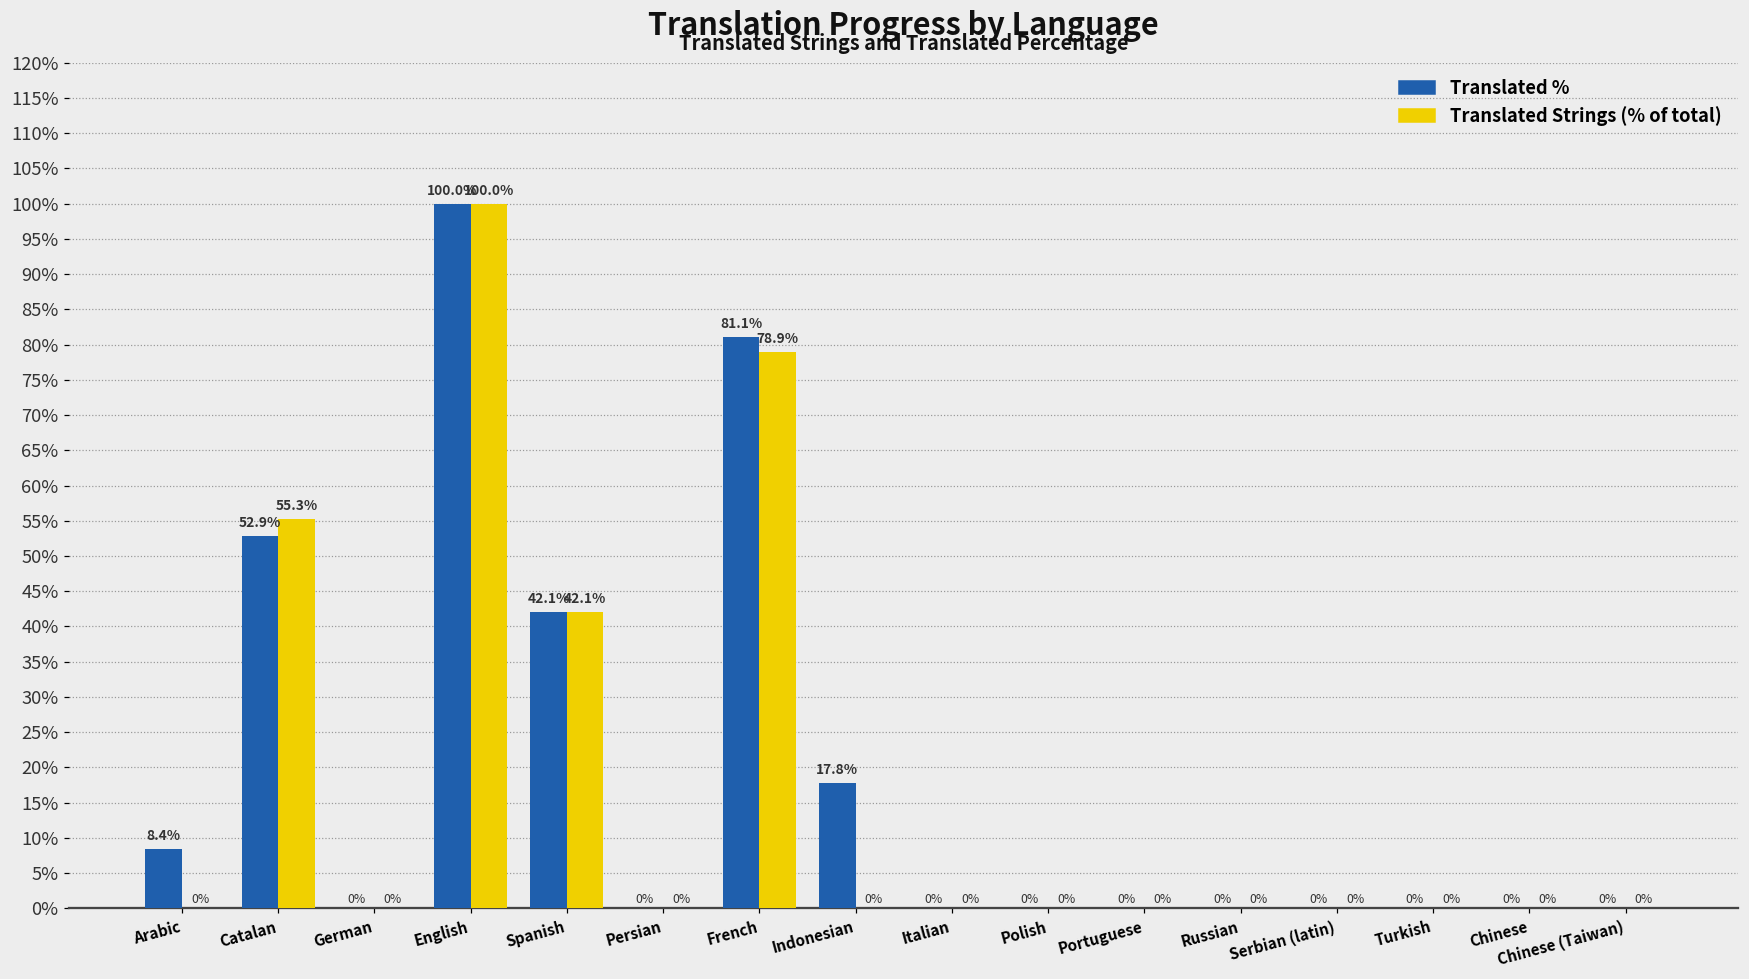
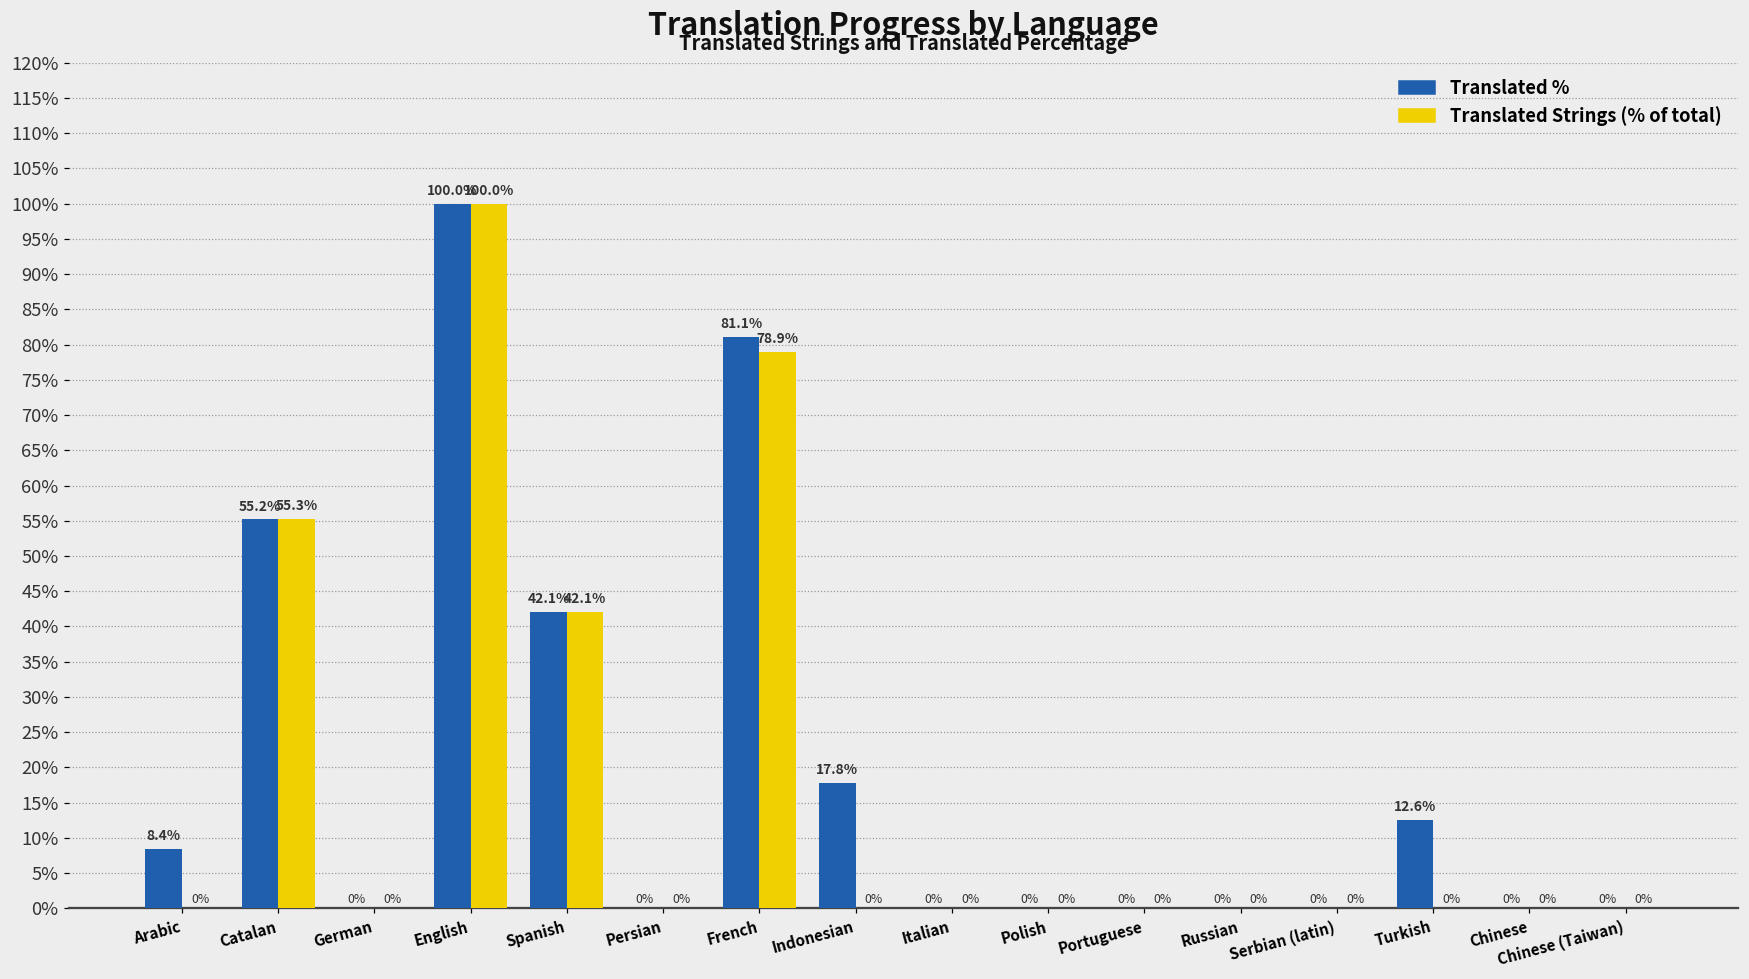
  {
    "Translated %": {
      "Arabic": "8.4%",
-     "Catalan": "52.9%",
+     "Catalan": "55.2%",
      "German": "0%",
      "Spanish": "42.1%",
      "Persian": "0%",
      "French": "81.1%",
      "Indonesian": "17.8%",
      "Italian": "0%",
      "Polish": "0%",
      "Portuguese": "0%",
      "Russian": "0%",
      "Serbian (latin)": "0%",
-     "Turkish": "0%",
+     "Turkish": "12.6%",
      "Chinese": "0%",
      "Chinese (Taiwan)": "0%"
    },
    "Translated Strings (% of total)": {
      "Arabic": "0%",
      "Catalan": "55.3%",
      "German": "0%",
      "Spanish": "42.1%",
      "Persian": "0%",
      "French": "78.9%",
      "Indonesian": "0%",
      "Italian": "0%",
      "Polish": "0%",
      "Portuguese": "0%",
      "Russian": "0%",
      "Serbian (latin)": "0%",
      "Turkish": "0%",
      "Chinese": "0%",
      "Chinese (Taiwan)": "0%"
    }
  }
